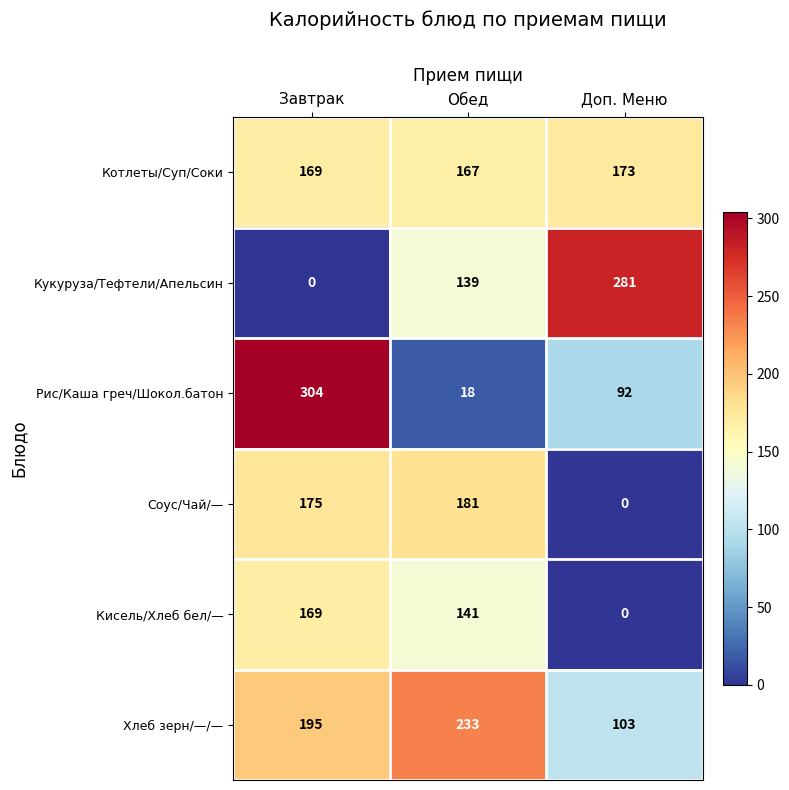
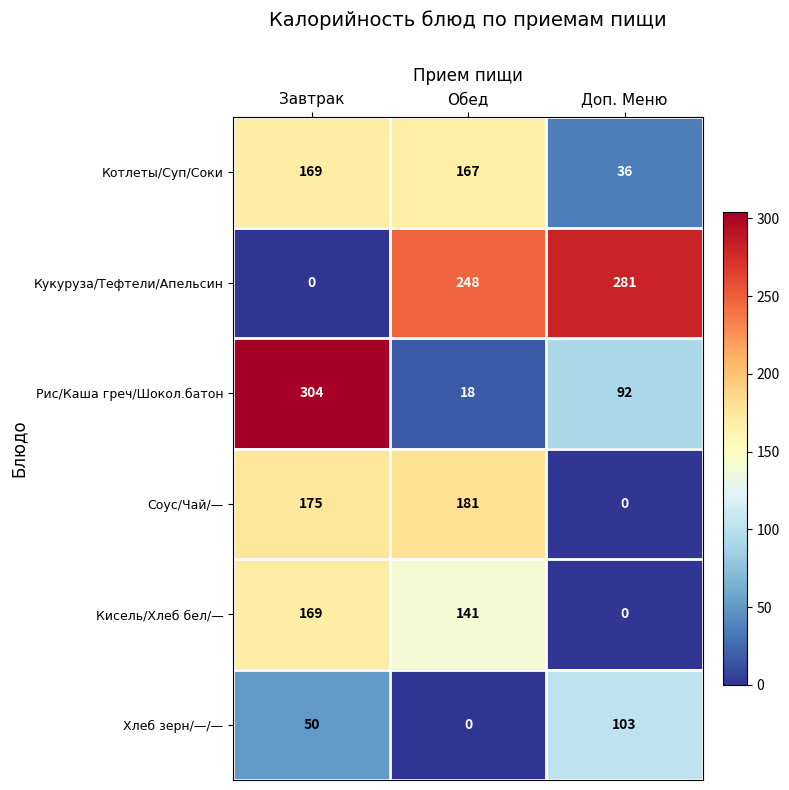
  {
    "Котлеты/Суп/Соки": {
      "Завтрак": 169,
      "Обед": 167,
-     "Доп. Меню": 173
+     "Доп. Меню": 36
    },
    "Кукуруза/Тефтели/Апельсин": {
      "Завтрак": 0,
-     "Обед": 139,
+     "Обед": 248,
      "Доп. Меню": 281
    },
    "Рис/Каша греч/Шокол.батон": {
      "Завтрак": 304,
      "Обед": 18,
      "Доп. Меню": 92
    },
    "Соус/Чай/—": {
      "Завтрак": 175,
      "Обед": 181,
      "Доп. Меню": 0
    },
    "Кисель/Хлеб бел/—": {
      "Завтрак": 169,
      "Обед": 141,
      "Доп. Меню": 0
    },
    "Хлеб зерн/—/—": {
-     "Завтрак": 195,
-     "Обед": 233,
+     "Завтрак": 50,
+     "Обед": 0,
      "Доп. Меню": 103
    }
  }
